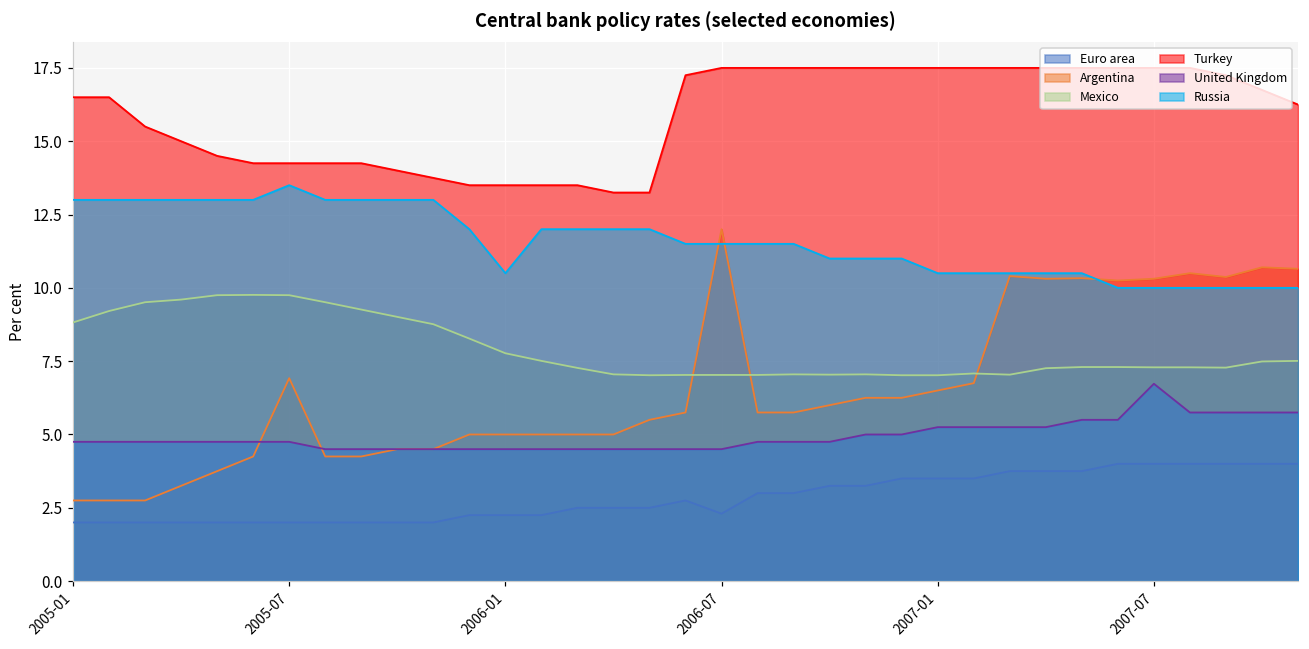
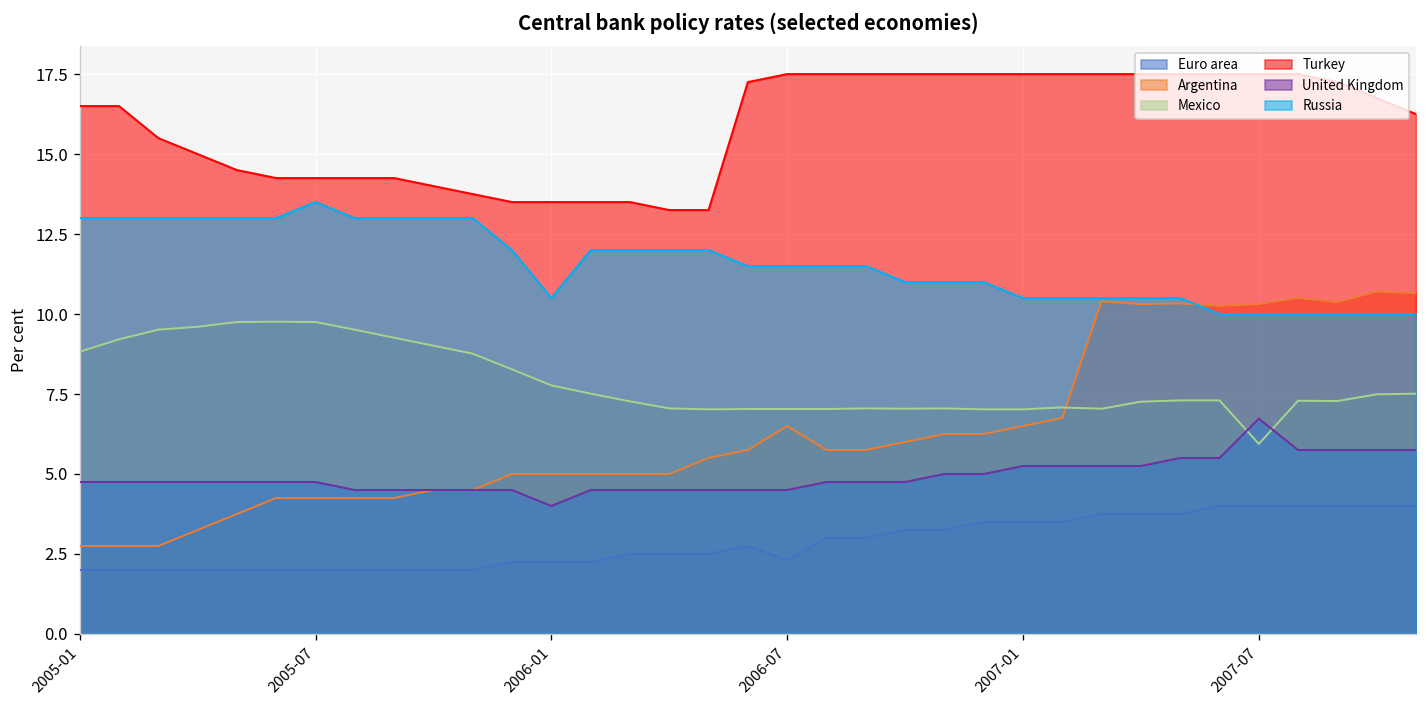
  {
    "Euro area": {
      "2005-01": 2.0,
      "2005-07": 2.0,
      "2006-01": 2.3,
      "2006-07": 2.3,
      "2007-01": 3.5,
      "2007-07": 4.0
    },
    "Argentina": {
      "2005-01": 2.8,
-     "2005-07": 6.9,
+     "2005-07": 4.3,
      "2006-01": 5.0,
-     "2006-07": 12.0,
+     "2006-07": 6.5,
      "2007-01": 6.5,
      "2007-07": 10.3
    },
    "Mexico": {
      "2005-01": 8.8,
      "2005-07": 9.8,
      "2006-01": 7.8,
      "2006-07": 7.0,
      "2007-01": 7.0,
-     "2007-07": 7.3
+     "2007-07": 5.9
    },
    "Turkey": {
      "2005-01": 16.5,
      "2005-07": 14.3,
      "2006-01": 13.5,
      "2006-07": 17.5,
      "2007-01": 17.5
    },
    "United Kingdom": {
      "2005-01": 4.8,
      "2005-07": 4.8,
-     "2006-01": 4.5,
+     "2006-01": 4.0,
      "2006-07": 4.5,
      "2007-01": 5.3,
      "2007-07": 6.7
    },
    "Russia": {
      "2005-01": 13.0,
      "2005-07": 13.5,
      "2006-01": 10.5,
      "2006-07": 11.5,
      "2007-01": 10.5,
      "2007-07": 10.0
    }
  }
